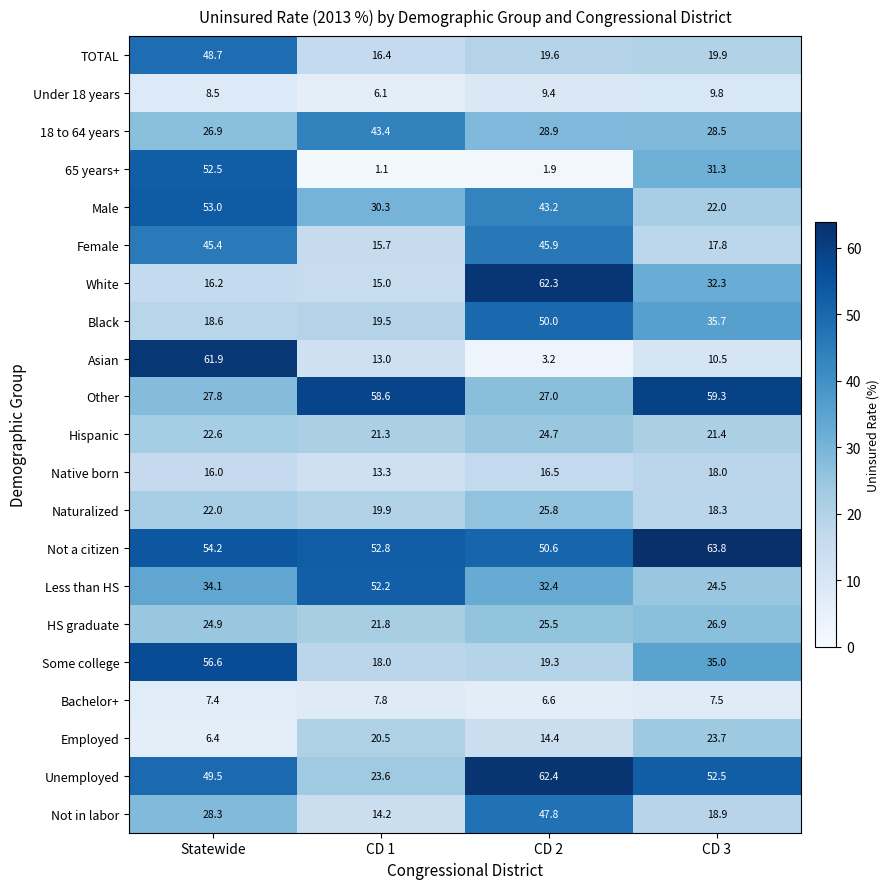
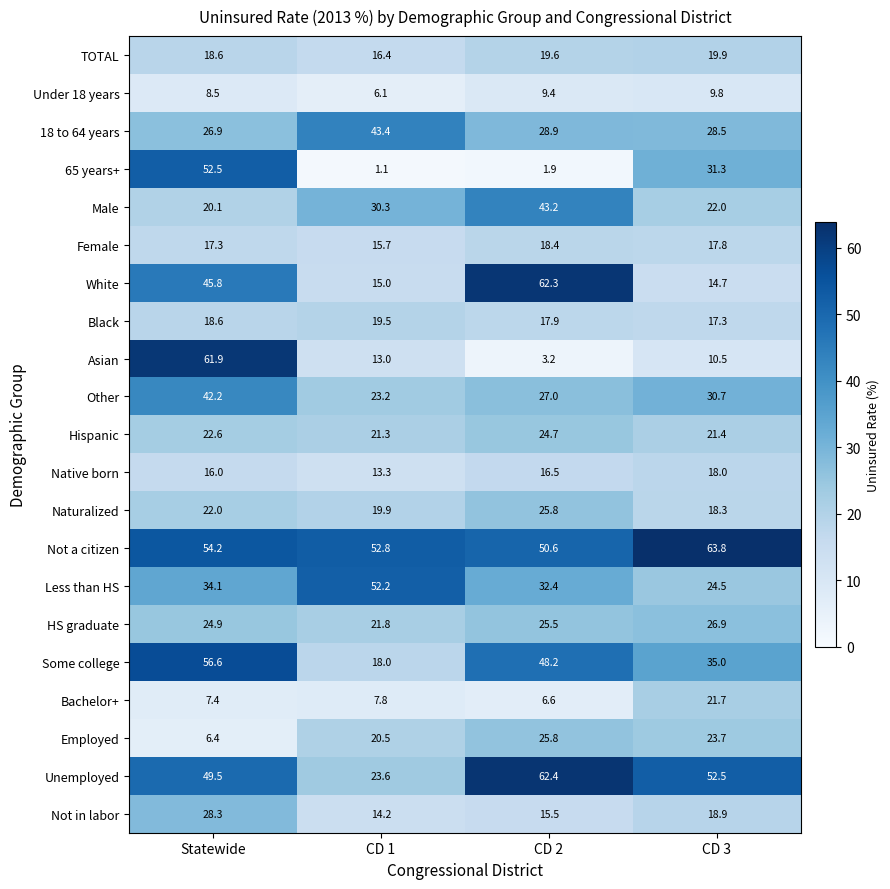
  {
    "TOTAL": {
-     "Statewide": 48.7,
+     "Statewide": 18.6,
      "CD 1": 16.4,
      "CD 2": 19.6,
      "CD 3": 19.9
    },
    "Under 18 years": {
      "Statewide": 8.5,
      "CD 1": 6.1,
      "CD 2": 9.4,
      "CD 3": 9.8
    },
    "18 to 64 years": {
      "Statewide": 26.9,
      "CD 1": 43.4,
      "CD 2": 28.9,
      "CD 3": 28.5
    },
    "65 years+": {
      "Statewide": 52.5,
      "CD 1": 1.1,
      "CD 2": 1.9,
      "CD 3": 31.3
    },
    "Male": {
-     "Statewide": 53.0,
+     "Statewide": 20.1,
      "CD 1": 30.3,
      "CD 2": 43.2,
      "CD 3": 22.0
    },
    "Female": {
-     "Statewide": 45.4,
+     "Statewide": 17.3,
      "CD 1": 15.7,
-     "CD 2": 45.9,
+     "CD 2": 18.4,
      "CD 3": 17.8
    },
    "White": {
-     "Statewide": 16.2,
+     "Statewide": 45.8,
      "CD 1": 15.0,
      "CD 2": 62.3,
-     "CD 3": 32.3
+     "CD 3": 14.7
    },
    "Black": {
      "Statewide": 18.6,
      "CD 1": 19.5,
-     "CD 2": 50.0,
-     "CD 3": 35.7
+     "CD 2": 17.9,
+     "CD 3": 17.3
    },
    "Asian": {
      "Statewide": 61.9,
      "CD 1": 13.0,
      "CD 2": 3.2,
      "CD 3": 10.5
    },
    "Other": {
-     "Statewide": 27.8,
-     "CD 1": 58.6,
+     "Statewide": 42.2,
+     "CD 1": 23.2,
      "CD 2": 27.0,
-     "CD 3": 59.3
+     "CD 3": 30.7
    },
    "Hispanic": {
      "Statewide": 22.6,
      "CD 1": 21.3,
      "CD 2": 24.7,
      "CD 3": 21.4
    },
    "Native born": {
      "Statewide": 16.0,
      "CD 1": 13.3,
      "CD 2": 16.5,
      "CD 3": 18.0
    },
    "Naturalized": {
      "Statewide": 22.0,
      "CD 1": 19.9,
      "CD 2": 25.8,
      "CD 3": 18.3
    },
    "Not a citizen": {
      "Statewide": 54.2,
      "CD 1": 52.8,
      "CD 2": 50.6,
      "CD 3": 63.8
    },
    "Less than HS": {
      "Statewide": 34.1,
      "CD 1": 52.2,
      "CD 2": 32.4,
      "CD 3": 24.5
    },
    "HS graduate": {
      "Statewide": 24.9,
      "CD 1": 21.8,
      "CD 2": 25.5,
      "CD 3": 26.9
    },
    "Some college": {
      "Statewide": 56.6,
      "CD 1": 18.0,
-     "CD 2": 19.3,
+     "CD 2": 48.2,
      "CD 3": 35.0
    },
    "Bachelor+": {
      "Statewide": 7.4,
      "CD 1": 7.8,
      "CD 2": 6.6,
-     "CD 3": 7.5
+     "CD 3": 21.7
    },
    "Employed": {
      "Statewide": 6.4,
      "CD 1": 20.5,
-     "CD 2": 14.4,
+     "CD 2": 25.8,
      "CD 3": 23.7
    },
    "Unemployed": {
      "Statewide": 49.5,
      "CD 1": 23.6,
      "CD 2": 62.4,
      "CD 3": 52.5
    },
    "Not in labor": {
      "Statewide": 28.3,
      "CD 1": 14.2,
-     "CD 2": 47.8,
+     "CD 2": 15.5,
      "CD 3": 18.9
    }
  }
